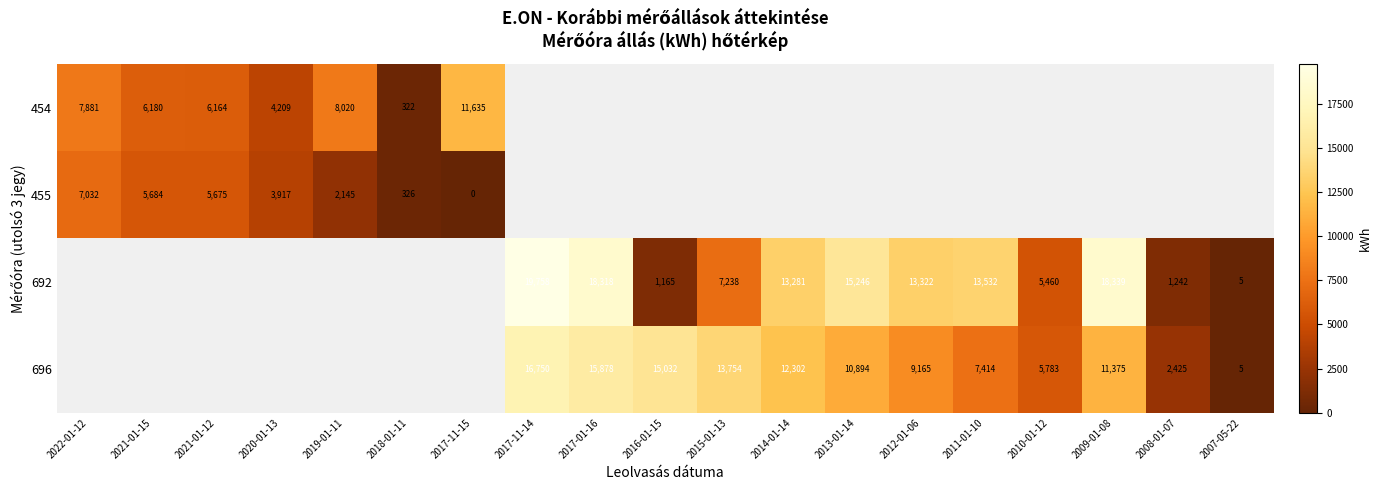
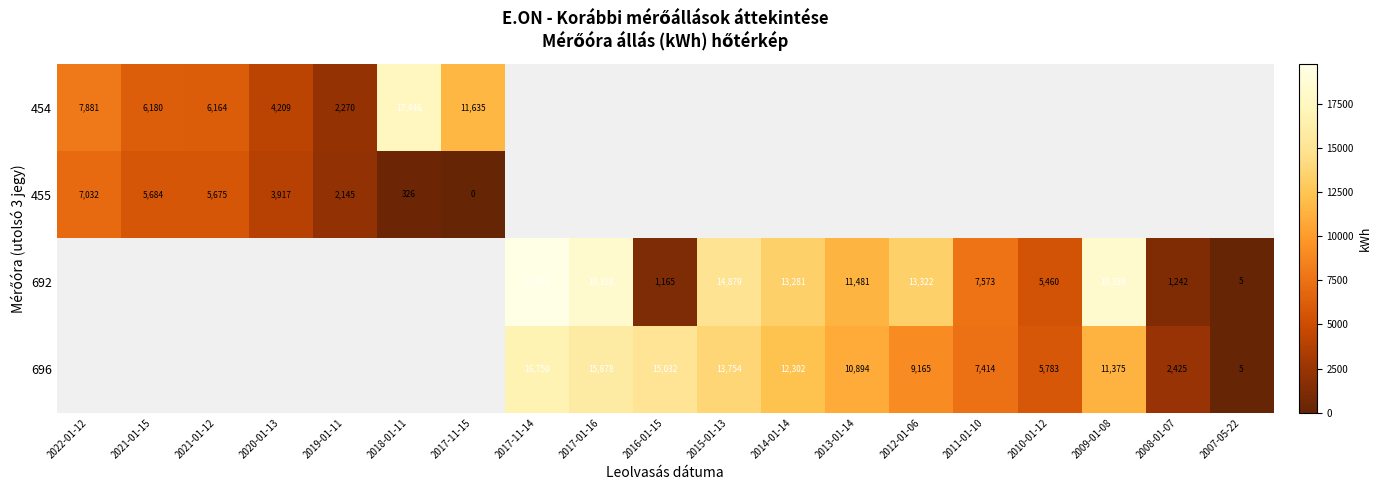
  {
    "454": {
      "2022-01-12": "7,881",
      "2021-01-15": "6,180",
      "2021-01-12": "6,164",
      "2020-01-13": "4,209",
-     "2019-01-11": "8,020",
-     "2018-01-11": "322",
+     "2019-01-11": "2,270",
+     "2018-01-11": "17,446",
      "2017-11-15": "11,635"
    },
    "455": {
      "2022-01-12": "7,032",
      "2021-01-15": "5,684",
      "2021-01-12": "5,675",
      "2020-01-13": "3,917",
      "2019-01-11": "2,145",
      "2018-01-11": "326",
      "2017-11-15": "0"
    },
    "692": {
      "2017-01-16": "18,318",
      "2016-01-15": "1,165",
-     "2015-01-13": "7,238",
+     "2015-01-13": "14,879",
      "2014-01-14": "13,281",
-     "2013-01-14": "15,246",
+     "2013-01-14": "11,481",
      "2012-01-06": "13,322",
-     "2011-01-10": "13,532",
+     "2011-01-10": "7,573",
      "2010-01-12": "5,460",
      "2009-01-08": "18,339",
      "2008-01-07": "1,242",
      "2007-05-22": "5"
    },
    "696": {
      "2017-11-14": "16,750",
      "2017-01-16": "15,878",
      "2016-01-15": "15,032",
      "2015-01-13": "13,754",
      "2014-01-14": "12,302",
      "2013-01-14": "10,894",
      "2012-01-06": "9,165",
      "2011-01-10": "7,414",
      "2010-01-12": "5,783",
      "2009-01-08": "11,375",
      "2008-01-07": "2,425",
      "2007-05-22": "5"
    }
  }
